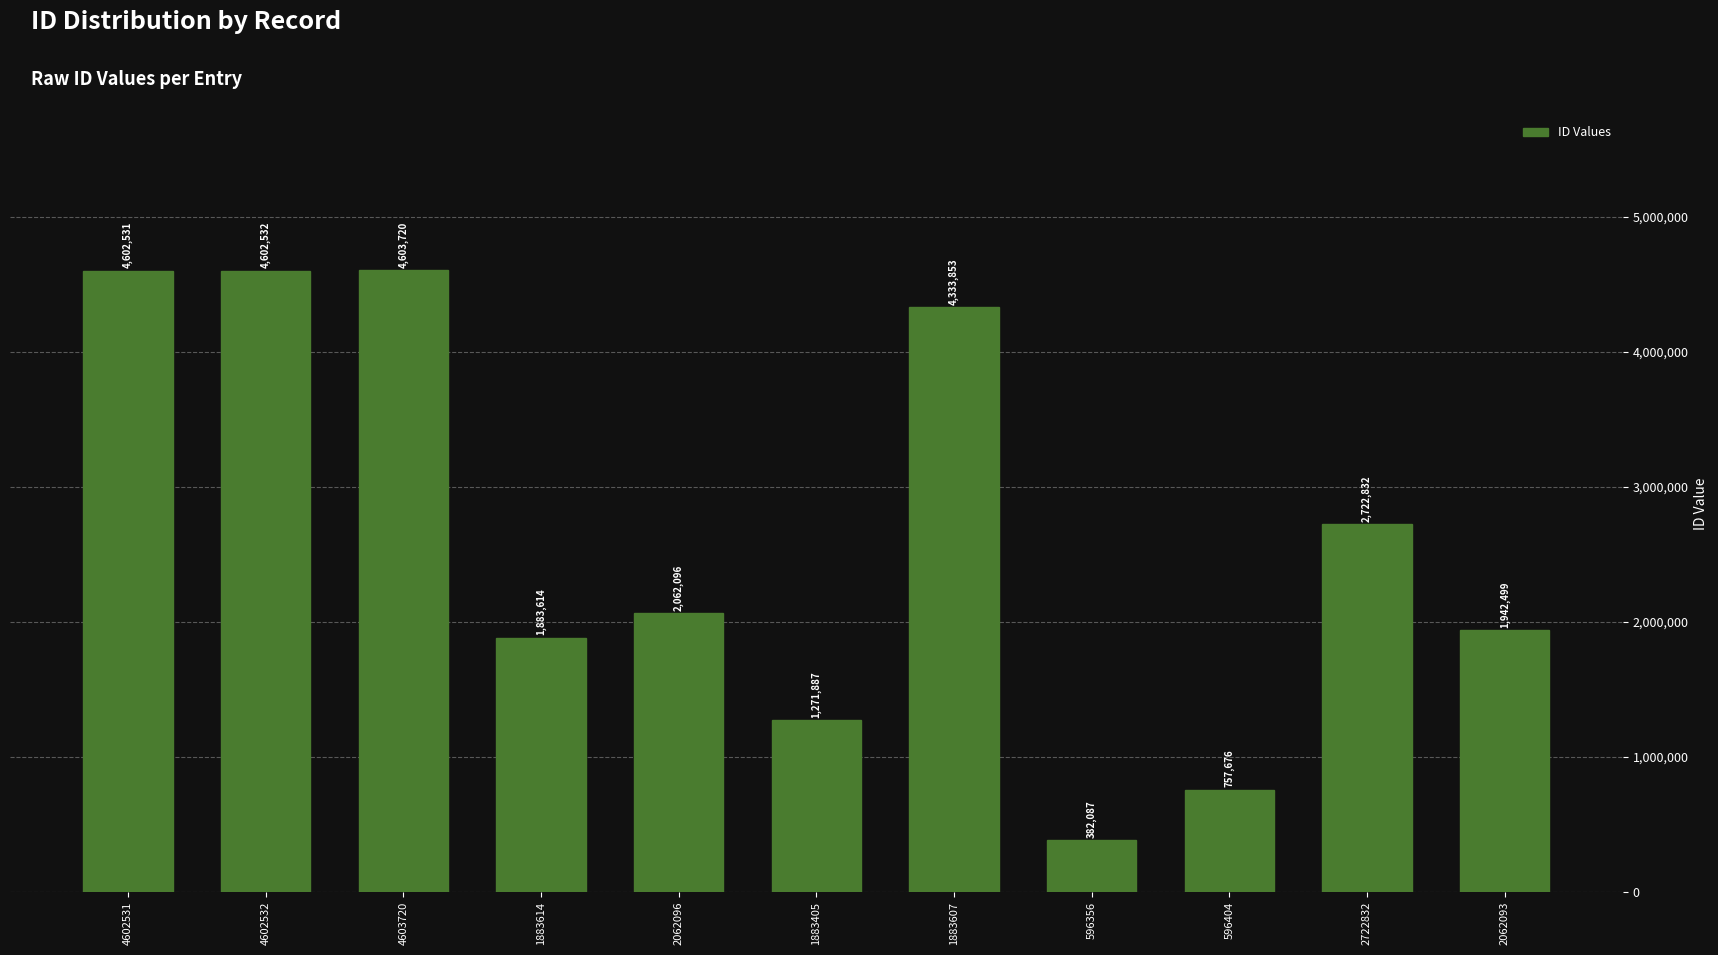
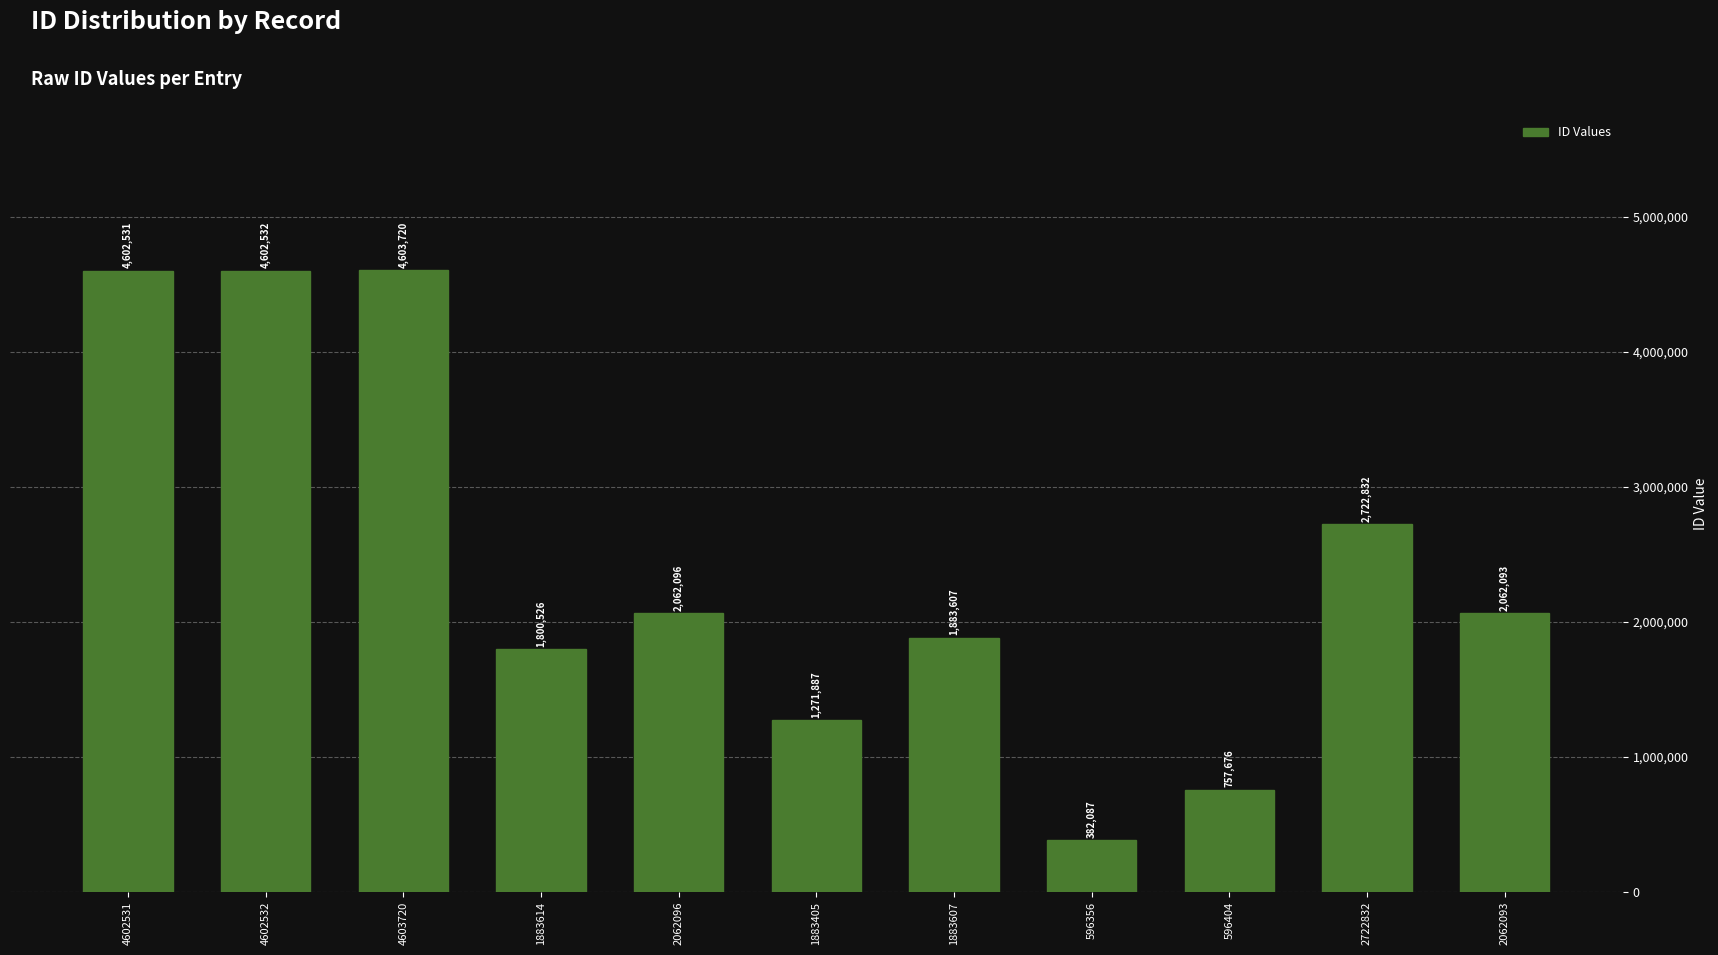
  {
    "4602531": "4,602,531",
    "4602532": "4,602,532",
    "4603720": "4,603,720",
-   "1883614": "1,883,614",
+   "1883614": "1,800,526",
    "2062096": "2,062,096",
    "1883405": "1,271,887",
-   "1883607": "4,333,853",
+   "1883607": "1,883,607",
    "596356": "382,087",
    "596404": "757,676",
    "2722832": "2,722,832",
-   "2062093": "1,942,499"
+   "2062093": "2,062,093"
  }
